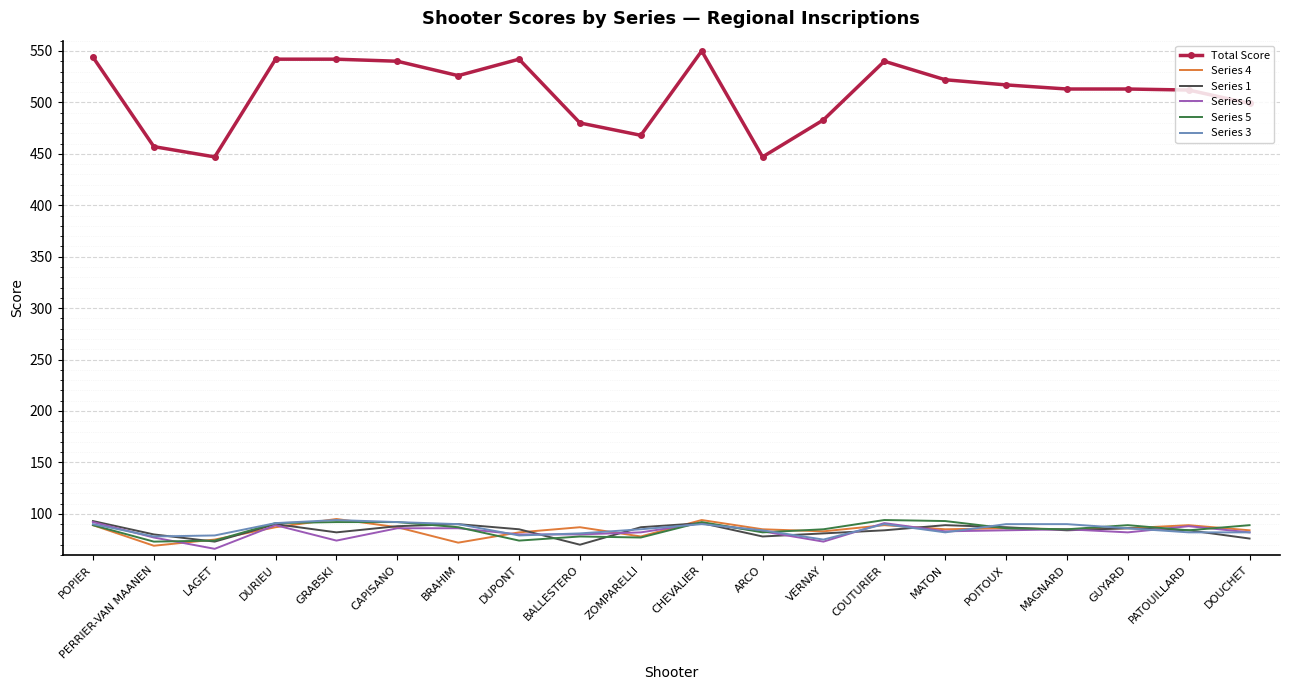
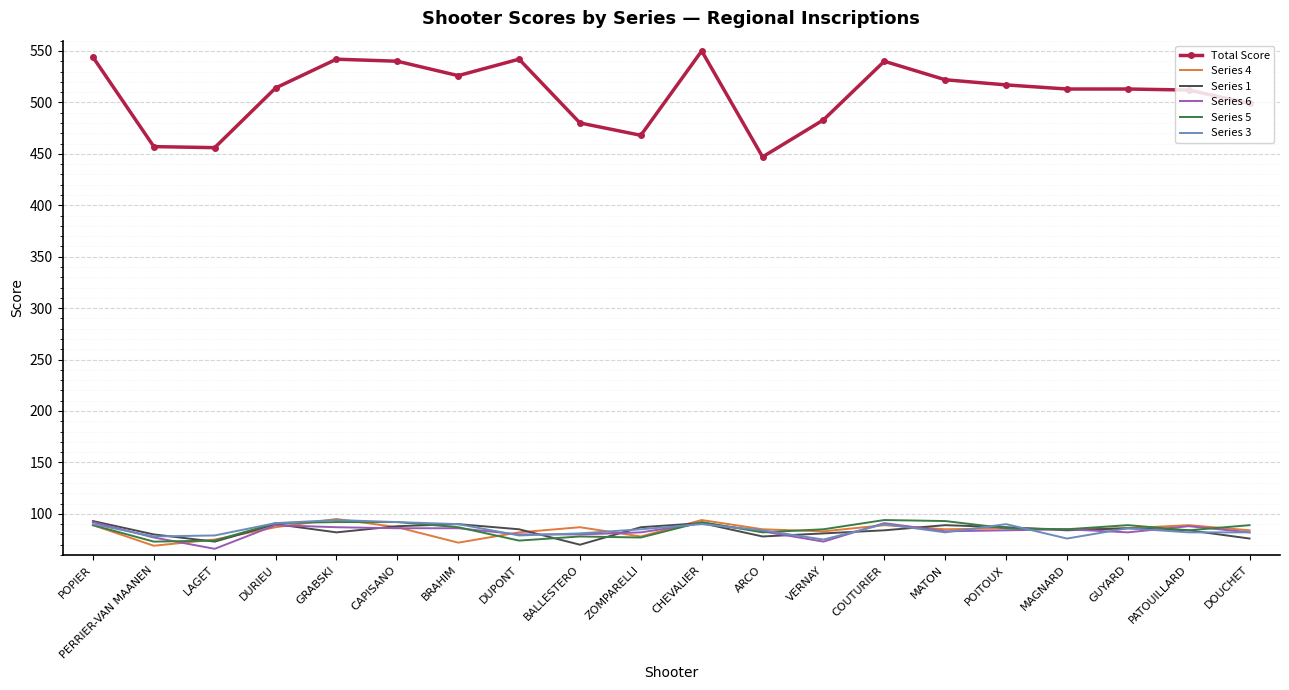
  {
    "Total Score": {
      "POPIER": 544,
      "PERRIER-VAN MAANEN": 457,
-     "LAGET": 447,
-     "DURIEU": 542,
+     "LAGET": 456,
+     "DURIEU": 514,
      "GRABSKI": 542,
      "CAPISANO": 540,
      "BRAHIM": 526,
      "DUPONT": 542,
      "BALLESTERO": 480,
      "ZOMPARELLI": 468,
      "CHEVALIER": 550,
      "ARCO": 447,
      "VERNAY": 483,
      "COUTURIER": 540,
      "MATON": 522,
      "POITOUX": 517,
      "MAGNARD": 513,
      "GUYARD": 513
    },
    "Series 4": {
      "PERRIER-VAN MAANEN": 69,
      "BRAHIM": 72,
      "BALLESTERO": 87
    },
    "Series 6": {
      "LAGET": 66,
-     "GRABSKI": 74,
+     "GRABSKI": 87,
      "ZOMPARELLI": 82,
      "GUYARD": 82
    },
    "Series 3": {
      "LAGET": 79,
      "POITOUX": 90,
-     "MAGNARD": 90
+     "MAGNARD": 76
    }
  }
